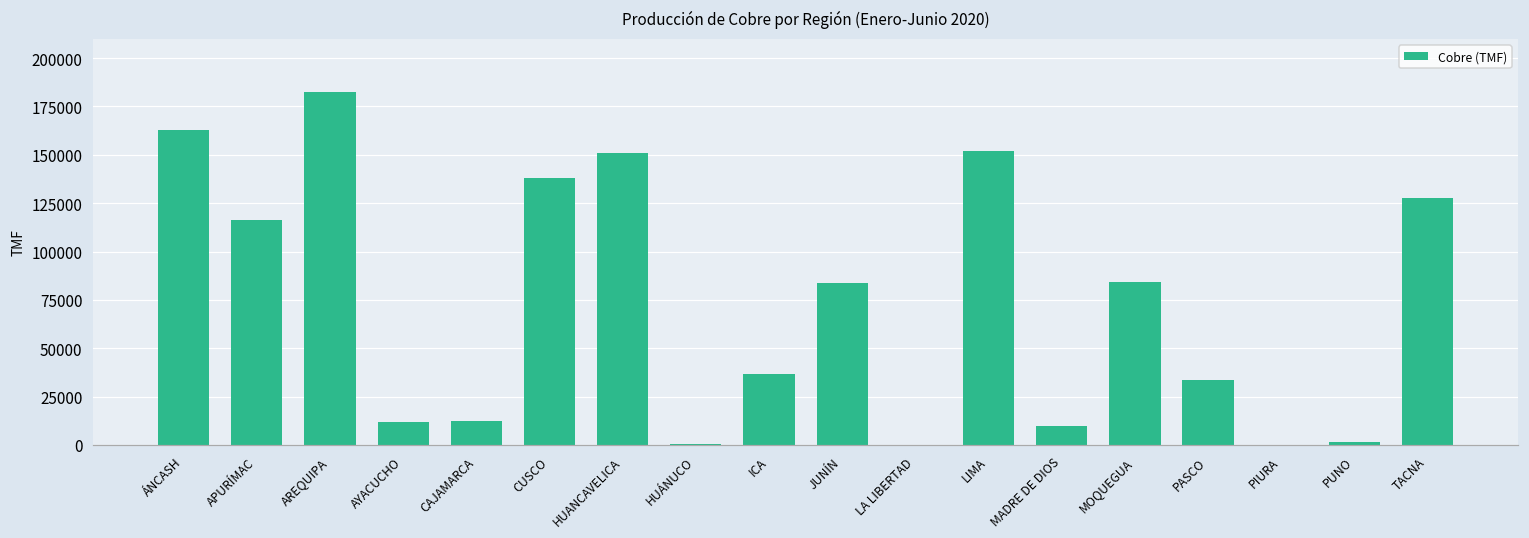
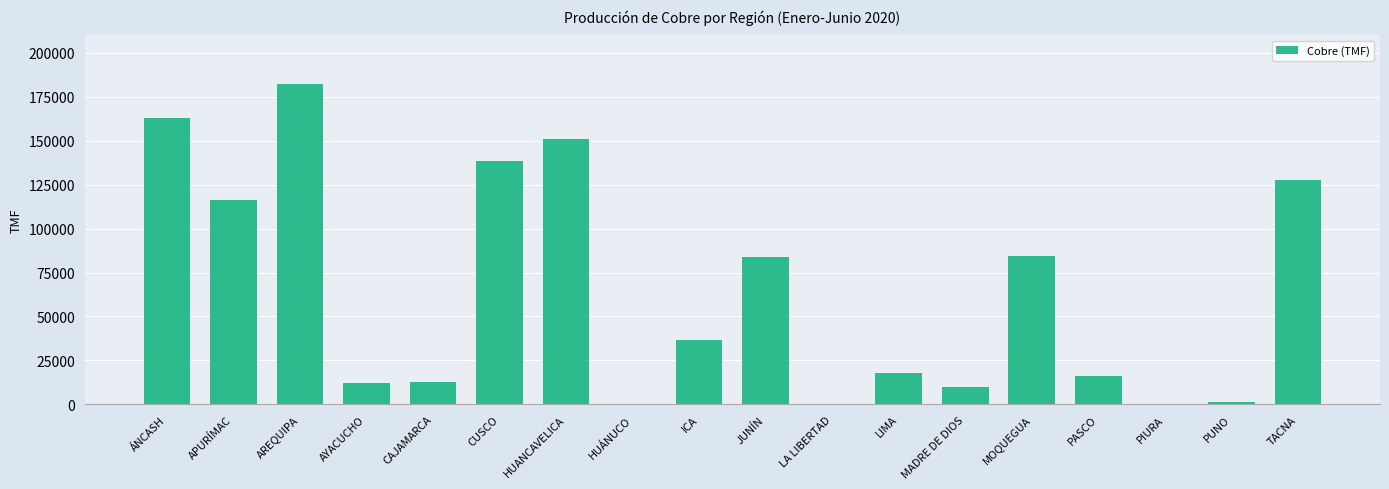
  {
    "ÁNCASH": 163000,
    "APURÍMAC": 116000,
    "AREQUIPA": 182000,
    "AYACUCHO": 12000,
    "CAJAMARCA": 13000,
    "CUSCO": 138000,
    "HUANCAVELICA": 151000,
    "ICA": 37000,
    "JUNÍN": 84000,
    "LA LIBERTAD": 0,
-   "LIMA": 152000,
+   "LIMA": 18000,
    "MADRE DE DIOS": 10000,
    "MOQUEGUA": 84000,
-   "PASCO": 34000,
+   "PASCO": 16000,
    "PIURA": 0,
    "PUNO": 2000,
    "TACNA": 127000
  }
